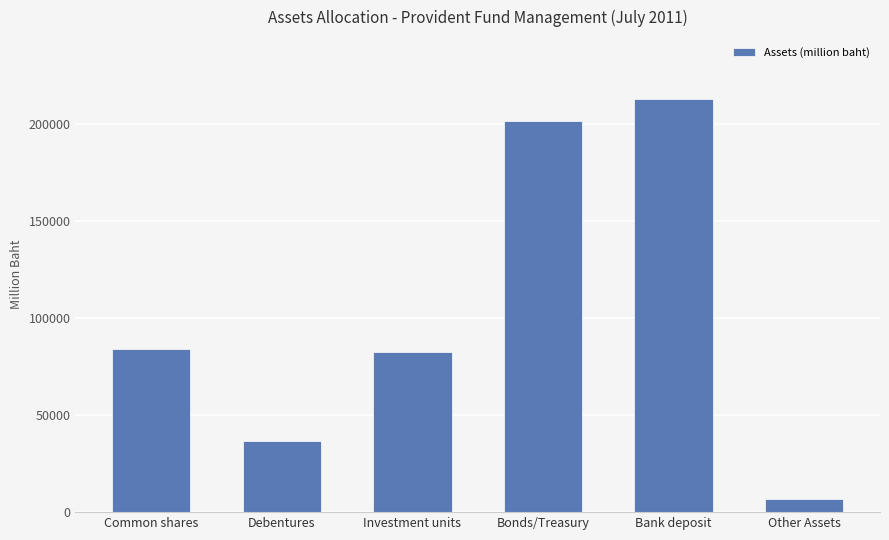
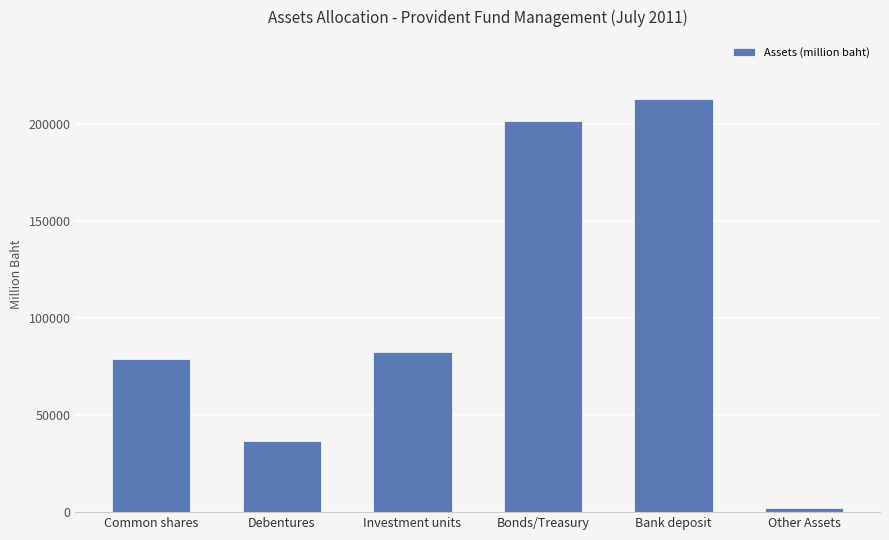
  {
-   "Common shares": 84000,
+   "Common shares": 79000,
    "Debentures": 37000,
    "Investment units": 83000,
    "Bonds/Treasury": 202000,
    "Bank deposit": 213000,
-   "Other Assets": 7000
+   "Other Assets": 2000
  }
